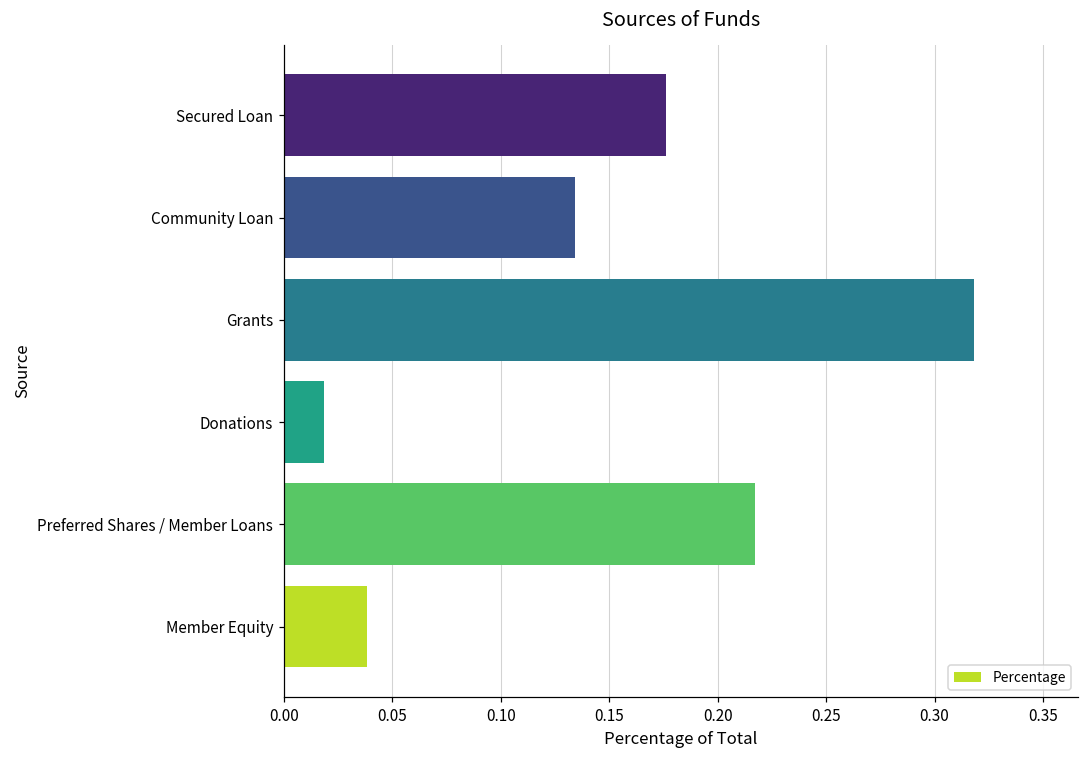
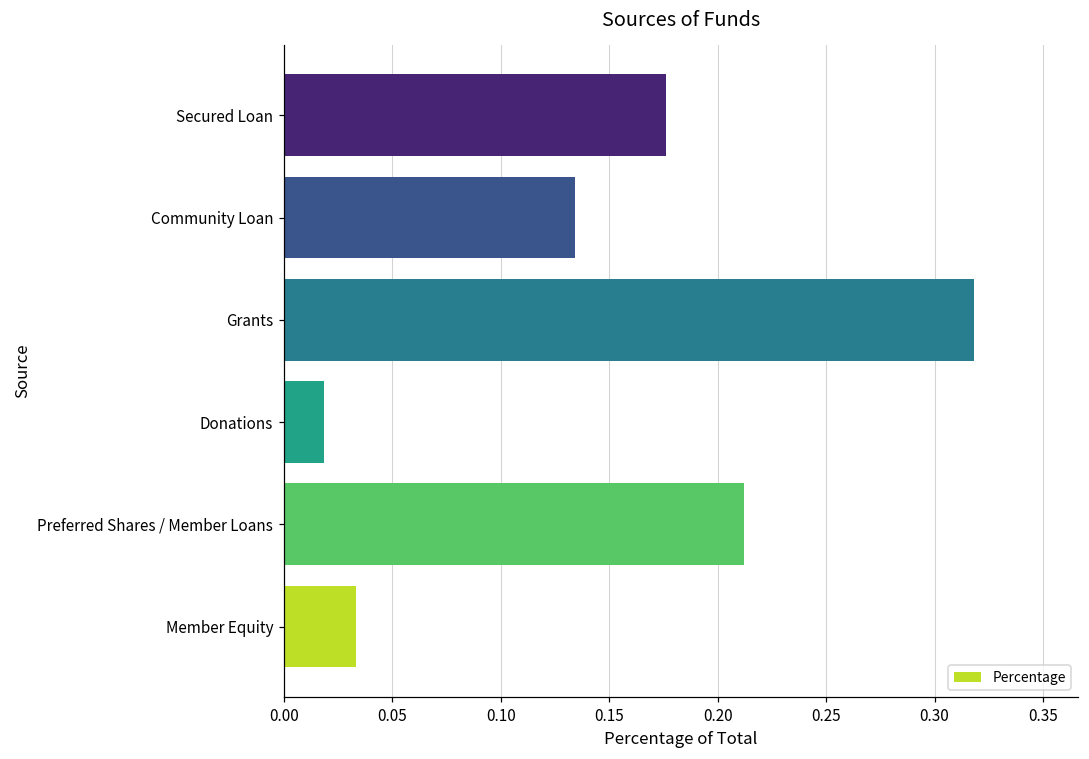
  {
    "Secured Loan": 0.176,
    "Community Loan": 0.134,
    "Grants": 0.318,
    "Donations": 0.018,
-   "Preferred Shares / Member Loans": 0.217,
-   "Member Equity": 0.038
+   "Preferred Shares / Member Loans": 0.212,
+   "Member Equity": 0.033
  }
